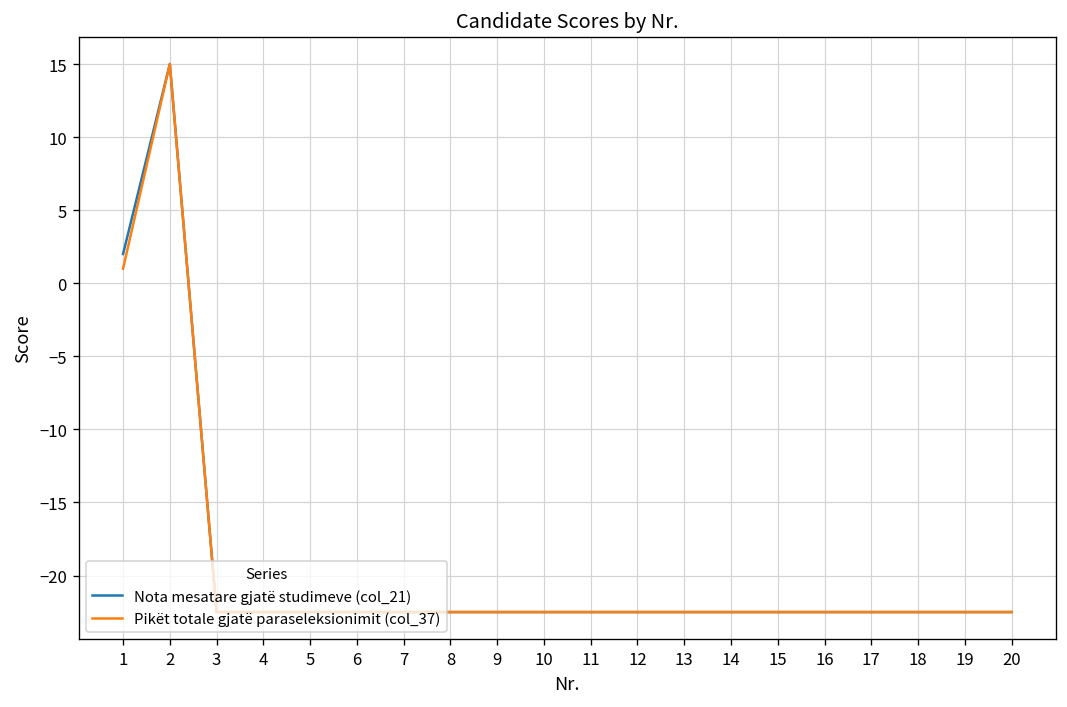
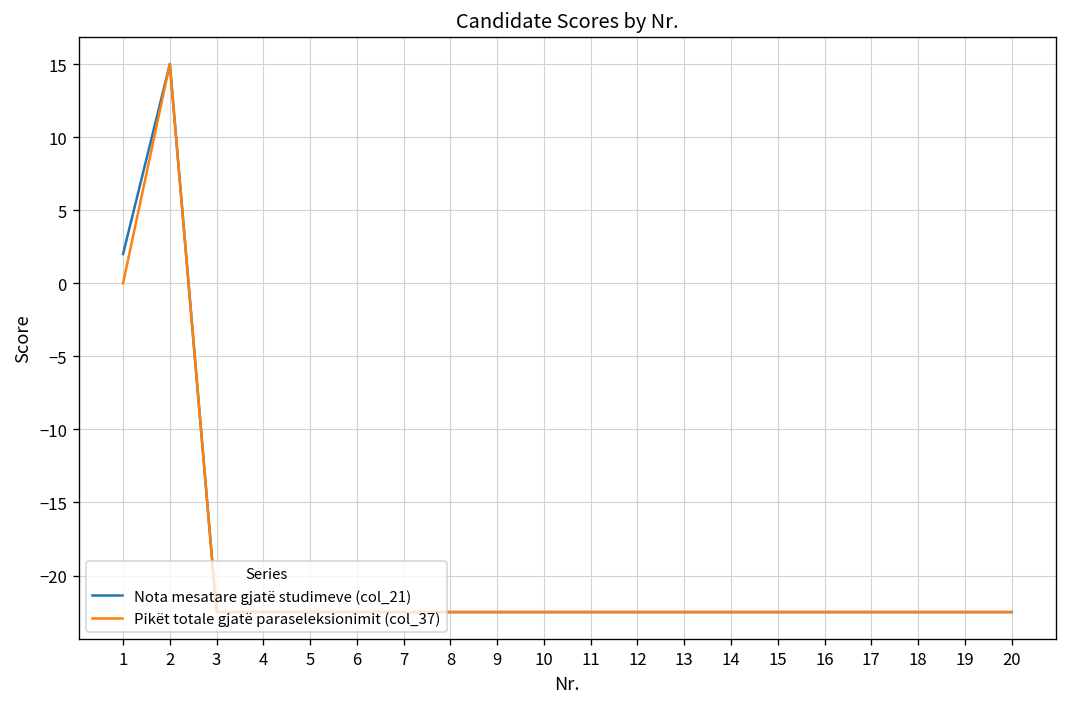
  {
    "Nota mesatare gjatë studimeve (col_21)": {
      "1": 2
    },
    "Pikët totale gjatë paraseleksionimit (col_37)": {
-     "1": 1
+     "1": 0
    }
  }
